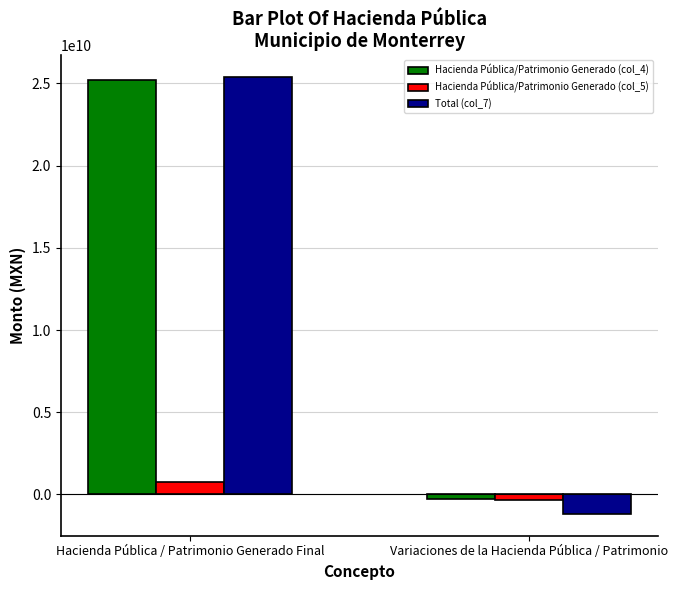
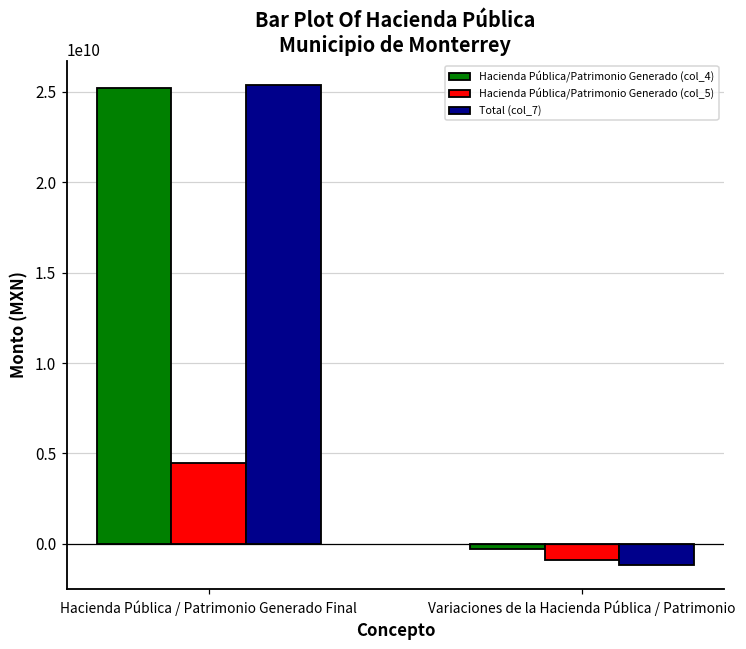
  {
    "Hacienda Pública/Patrimonio Generado (col_4)": {
      "Hacienda Pública / Patrimonio Generado Final": 25200000000,
      "Variaciones de la Hacienda Pública / Patrimonio": -300000000
    },
    "Hacienda Pública/Patrimonio Generado (col_5)": {
-     "Hacienda Pública / Patrimonio Generado Final": 800000000,
-     "Variaciones de la Hacienda Pública / Patrimonio": -400000000
+     "Hacienda Pública / Patrimonio Generado Final": 4500000000,
+     "Variaciones de la Hacienda Pública / Patrimonio": -900000000
    },
    "Total (col_7)": {
      "Hacienda Pública / Patrimonio Generado Final": 25400000000,
      "Variaciones de la Hacienda Pública / Patrimonio": -1200000000
    }
  }
